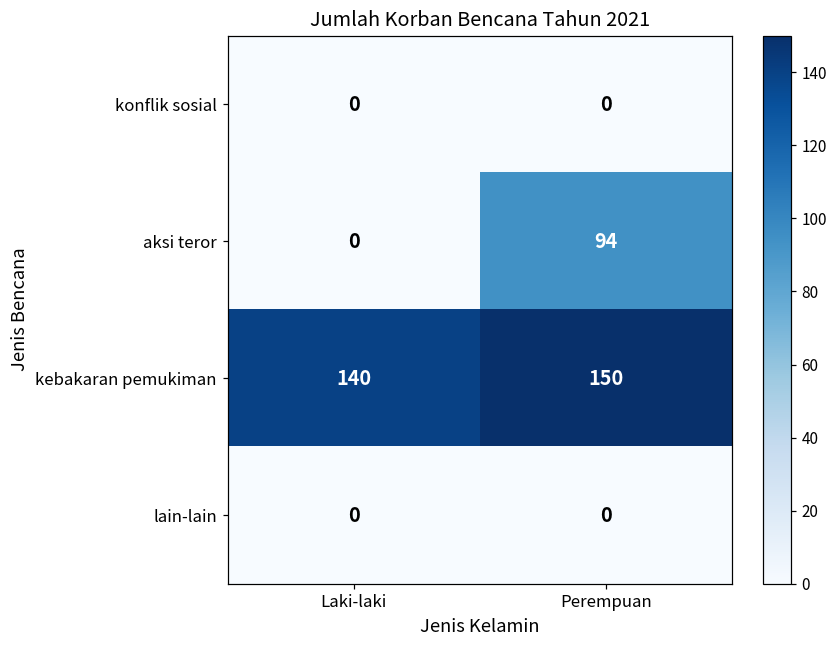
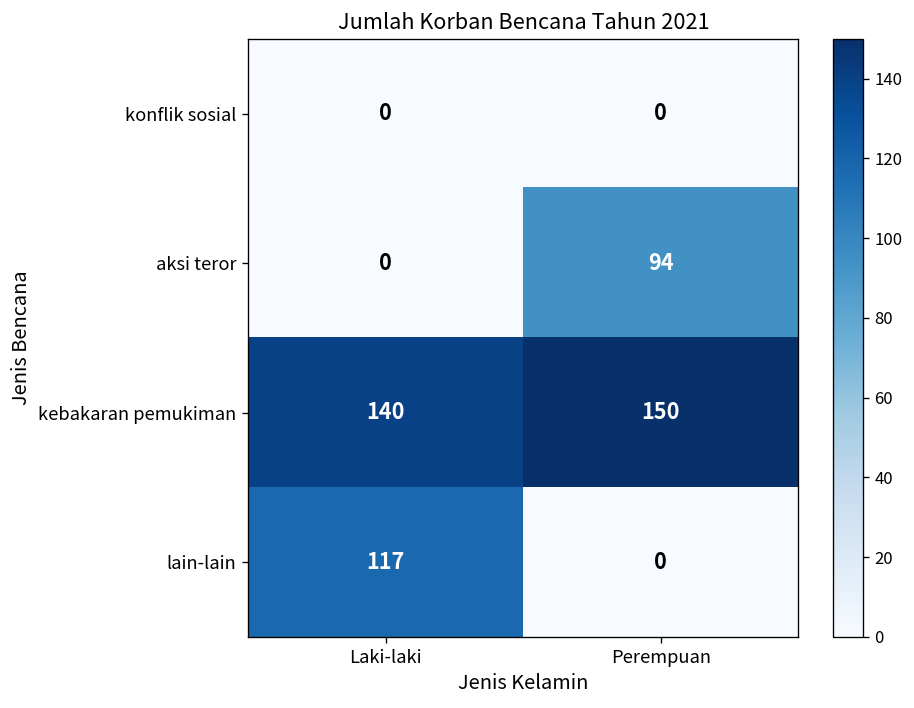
  {
    "konflik sosial": {
      "Laki-laki": 0,
      "Perempuan": 0
    },
    "aksi teror": {
      "Laki-laki": 0,
      "Perempuan": 94
    },
    "kebakaran pemukiman": {
      "Laki-laki": 140,
      "Perempuan": 150
    },
    "lain-lain": {
-     "Laki-laki": 0,
+     "Laki-laki": 117,
      "Perempuan": 0
    }
  }
